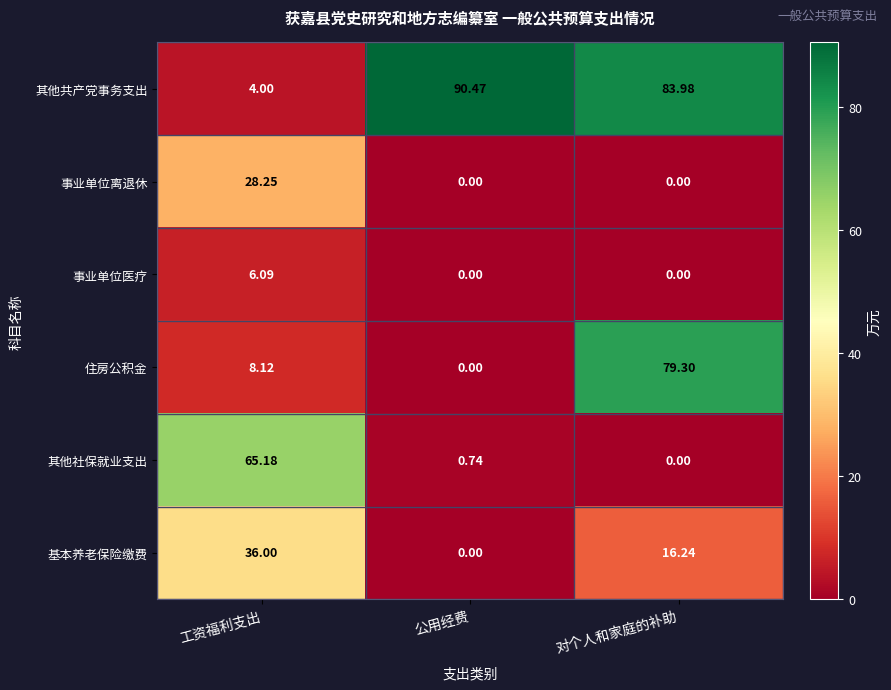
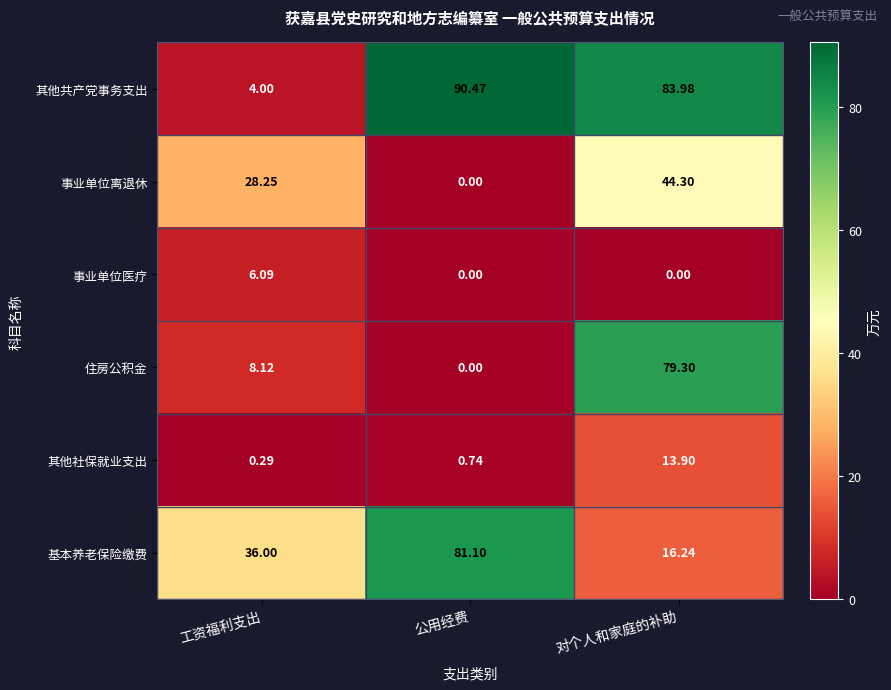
  {
    "其他共产党事务支出": {
      "工资福利支出": 4.00,
      "公用经费": 90.47,
      "对个人和家庭的补助": 83.98
    },
    "事业单位离退休": {
      "工资福利支出": 28.25,
      "公用经费": 0.00,
-     "对个人和家庭的补助": 0.00
+     "对个人和家庭的补助": 44.30
    },
    "事业单位医疗": {
      "工资福利支出": 6.09,
      "公用经费": 0.00,
      "对个人和家庭的补助": 0.00
    },
    "住房公积金": {
      "工资福利支出": 8.12,
      "公用经费": 0.00,
      "对个人和家庭的补助": 79.30
    },
    "其他社保就业支出": {
-     "工资福利支出": 65.18,
+     "工资福利支出": 0.29,
      "公用经费": 0.74,
-     "对个人和家庭的补助": 0.00
+     "对个人和家庭的补助": 13.90
    },
    "基本养老保险缴费": {
      "工资福利支出": 36.00,
-     "公用经费": 0.00,
+     "公用经费": 81.10,
      "对个人和家庭的补助": 16.24
    }
  }
